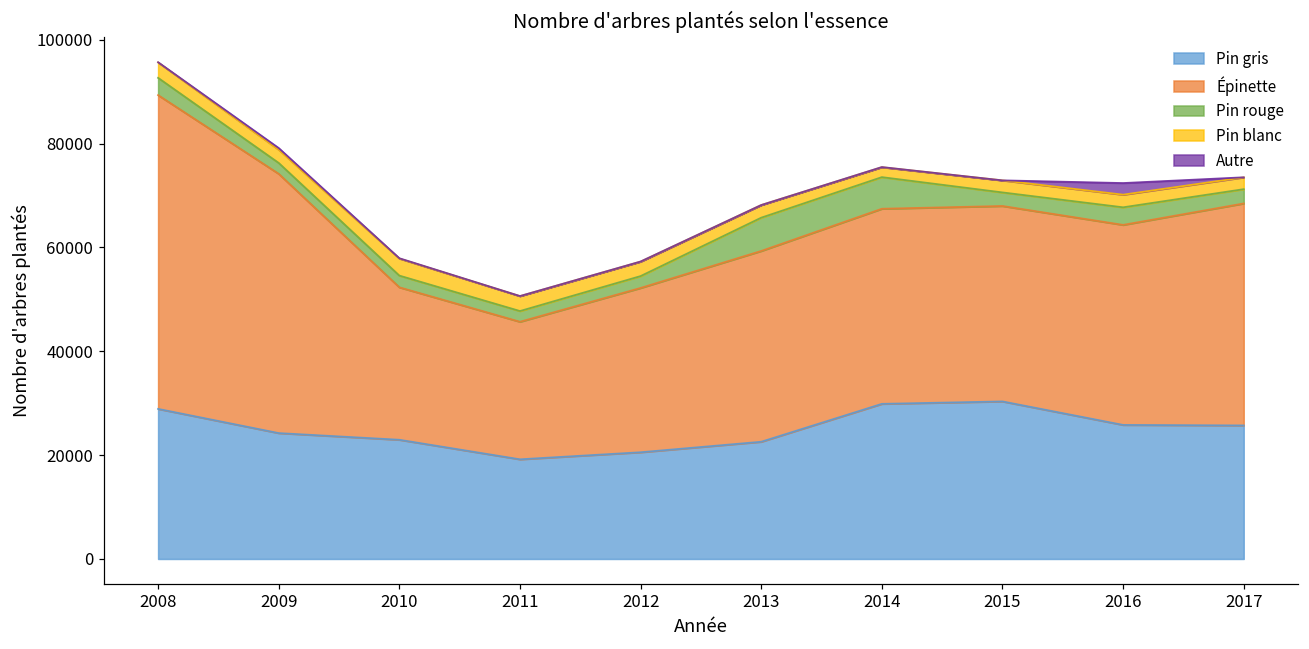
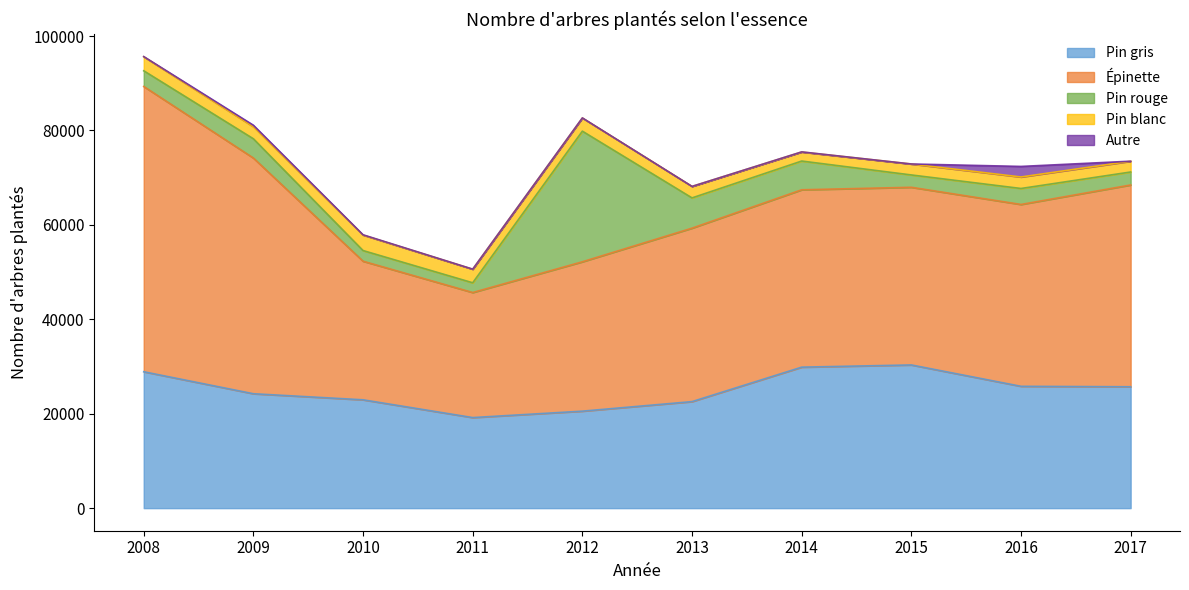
  {
    "Pin gris": {
      "2008": 29000,
      "2009": 24000,
      "2010": 23000,
      "2011": 19000,
      "2012": 21000,
      "2013": 23000,
      "2014": 30000,
      "2015": 30000,
      "2016": 26000,
      "2017": 26000
    },
    "Épinette": {
      "2008": 60000,
      "2009": 50000,
      "2010": 29000,
      "2011": 26000,
      "2012": 32000,
      "2013": 37000,
      "2014": 38000,
      "2015": 38000,
      "2016": 39000,
      "2017": 43000
    },
    "Pin rouge": {
      "2008": 3000,
-     "2009": 2000,
+     "2009": 4000,
      "2010": 2000,
      "2011": 2000,
-     "2012": 2000,
+     "2012": 28000,
      "2013": 6000,
      "2014": 6000,
      "2015": 3000,
      "2016": 3000,
      "2017": 3000
    },
    "Pin blanc": {
      "2016": 2000
    },
    "Autre": {
      "2016": 2000
    }
  }
